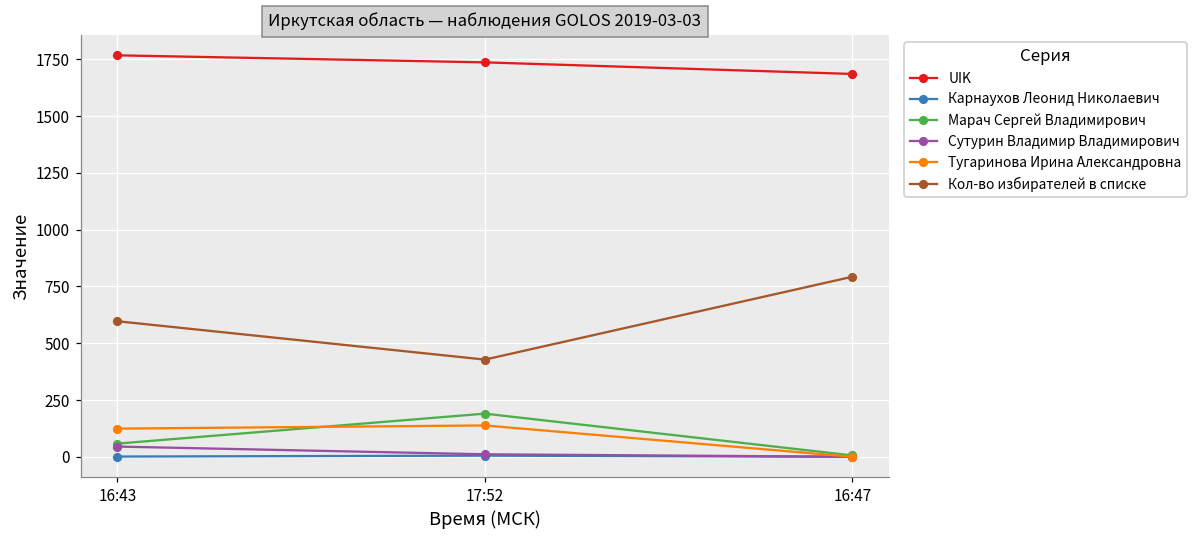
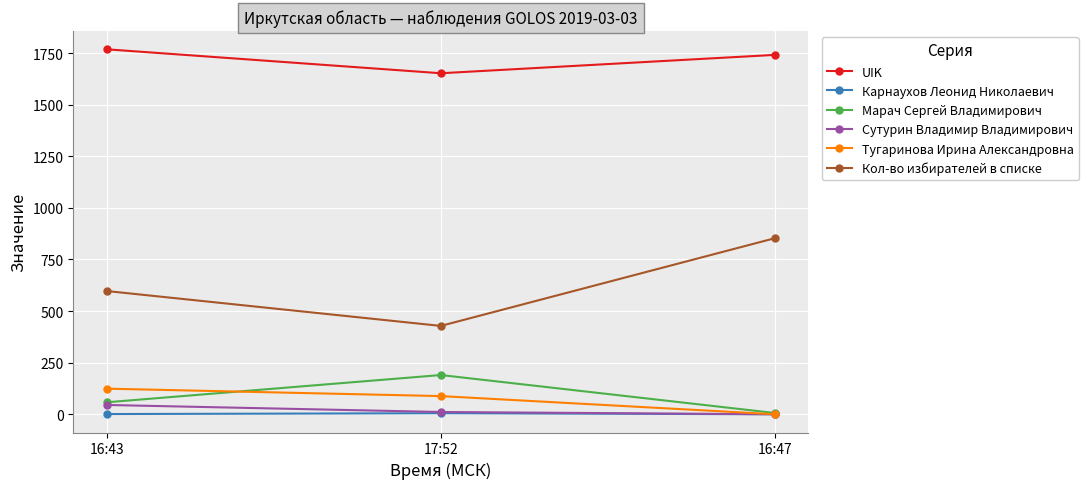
  {
    "UIK": {
      "16:43": 1770,
-     "17:52": 1740,
-     "16:47": 1690
+     "17:52": 1650,
+     "16:47": 1740
    },
    "Карнаухов Леонид Николаевич": {
      "16:43": 0
    },
    "Марач Сергей Владимирович": {
      "16:43": 60,
      "17:52": 190
    },
    "Сутурин Владимир Владимирович": {
      "16:43": 50
    },
    "Тугаринова Ирина Александровна": {
      "16:43": 120,
-     "17:52": 140
+     "17:52": 90
    },
    "Кол-во избирателей в списке": {
      "16:43": 600,
      "17:52": 430,
-     "16:47": 790
+     "16:47": 850
    }
  }
